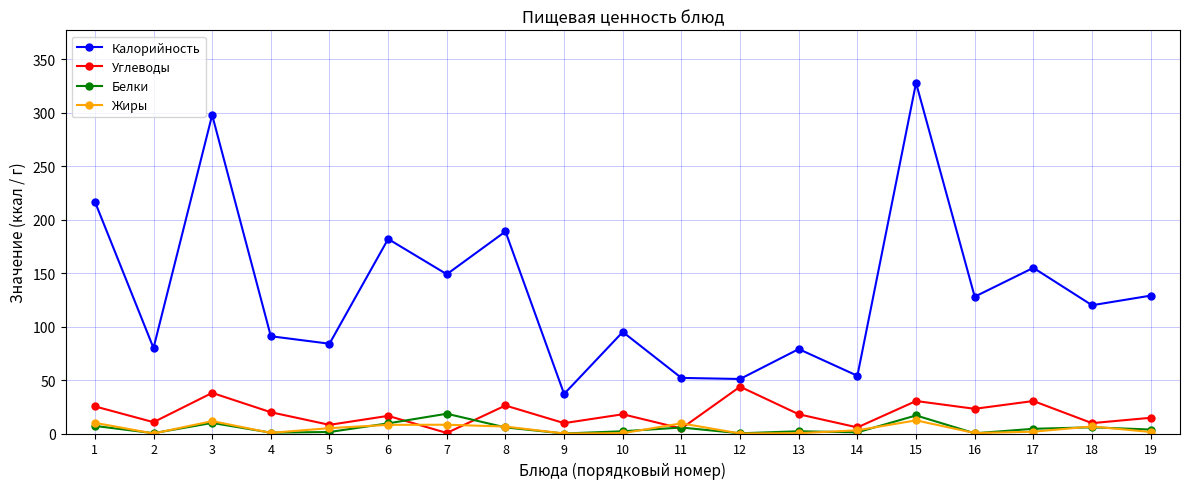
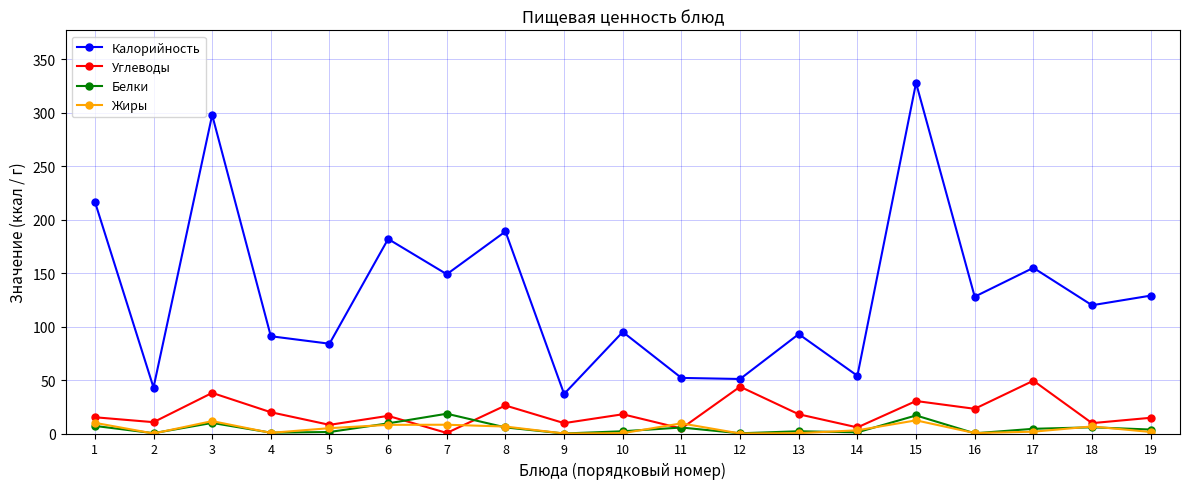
  {
    "Калорийность": {
      "1": 217,
-     "2": 80,
+     "2": 43,
      "3": 298,
      "4": 91,
      "5": 84,
      "6": 182,
      "7": 149,
      "8": 189,
      "9": 37,
      "10": 95,
      "11": 52,
      "12": 51,
-     "13": 79,
+     "13": 93,
      "14": 54,
      "15": 328,
      "16": 128,
      "17": 155,
      "18": 120,
      "19": 129
    },
    "Углеводы": {
-     "1": 25,
+     "1": 15,
      "2": 11,
      "3": 38,
      "4": 20,
      "5": 8,
      "6": 17,
      "7": 1,
      "8": 26,
      "9": 10,
      "10": 18,
      "12": 44,
      "13": 18,
      "14": 6,
      "15": 30,
      "16": 23,
-     "17": 30,
+     "17": 49,
      "18": 10,
      "19": 15
    },
    "Белки": {
      "1": 7,
      "5": 1,
      "7": 19,
      "15": 17,
      "17": 4
    },
    "Жиры": {
      "1": 10,
      "5": 5,
      "7": 8,
      "11": 10,
      "15": 12,
      "17": 2
    }
  }
